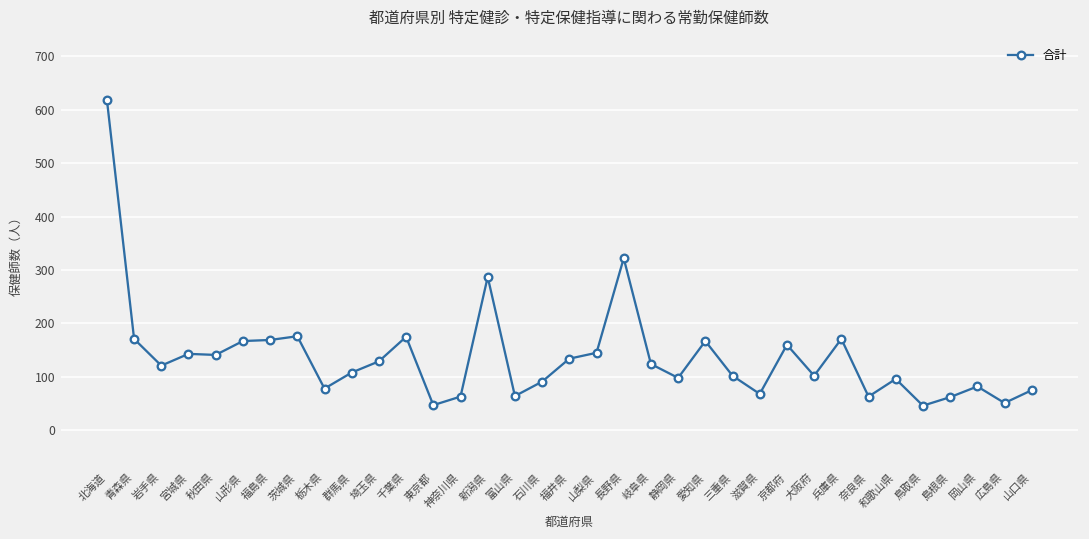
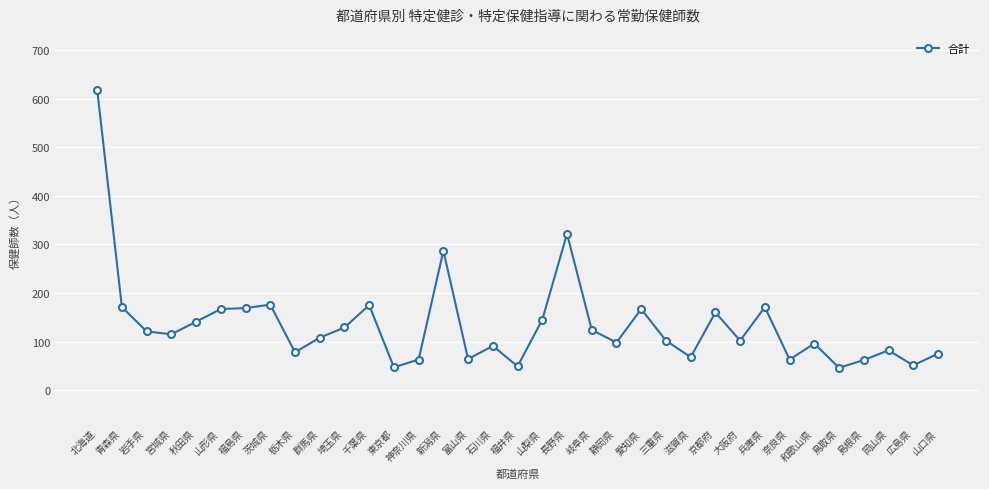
  {
    "北海道": 620,
    "青森県": 170,
    "岩手県": 120,
-   "宮城県": 140,
+   "宮城県": 120,
    "秋田県": 140,
    "山形県": 170,
    "福島県": 170,
    "茨城県": 180,
    "栃木県": 80,
    "群馬県": 110,
    "埼玉県": 130,
    "千葉県": 180,
    "東京都": 50,
    "神奈川県": 60,
    "新潟県": 290,
    "富山県": 60,
    "石川県": 90,
-   "福井県": 130,
+   "福井県": 50,
    "山梨県": 150,
    "長野県": 320,
    "岐阜県": 120,
    "静岡県": 100,
    "愛知県": 170,
    "三重県": 100,
    "滋賀県": 70,
    "京都府": 160,
    "大阪府": 100,
    "兵庫県": 170,
    "奈良県": 60,
    "和歌山県": 100,
    "鳥取県": 50,
    "島根県": 60,
    "岡山県": 80,
    "広島県": 50,
    "山口県": 80
  }
